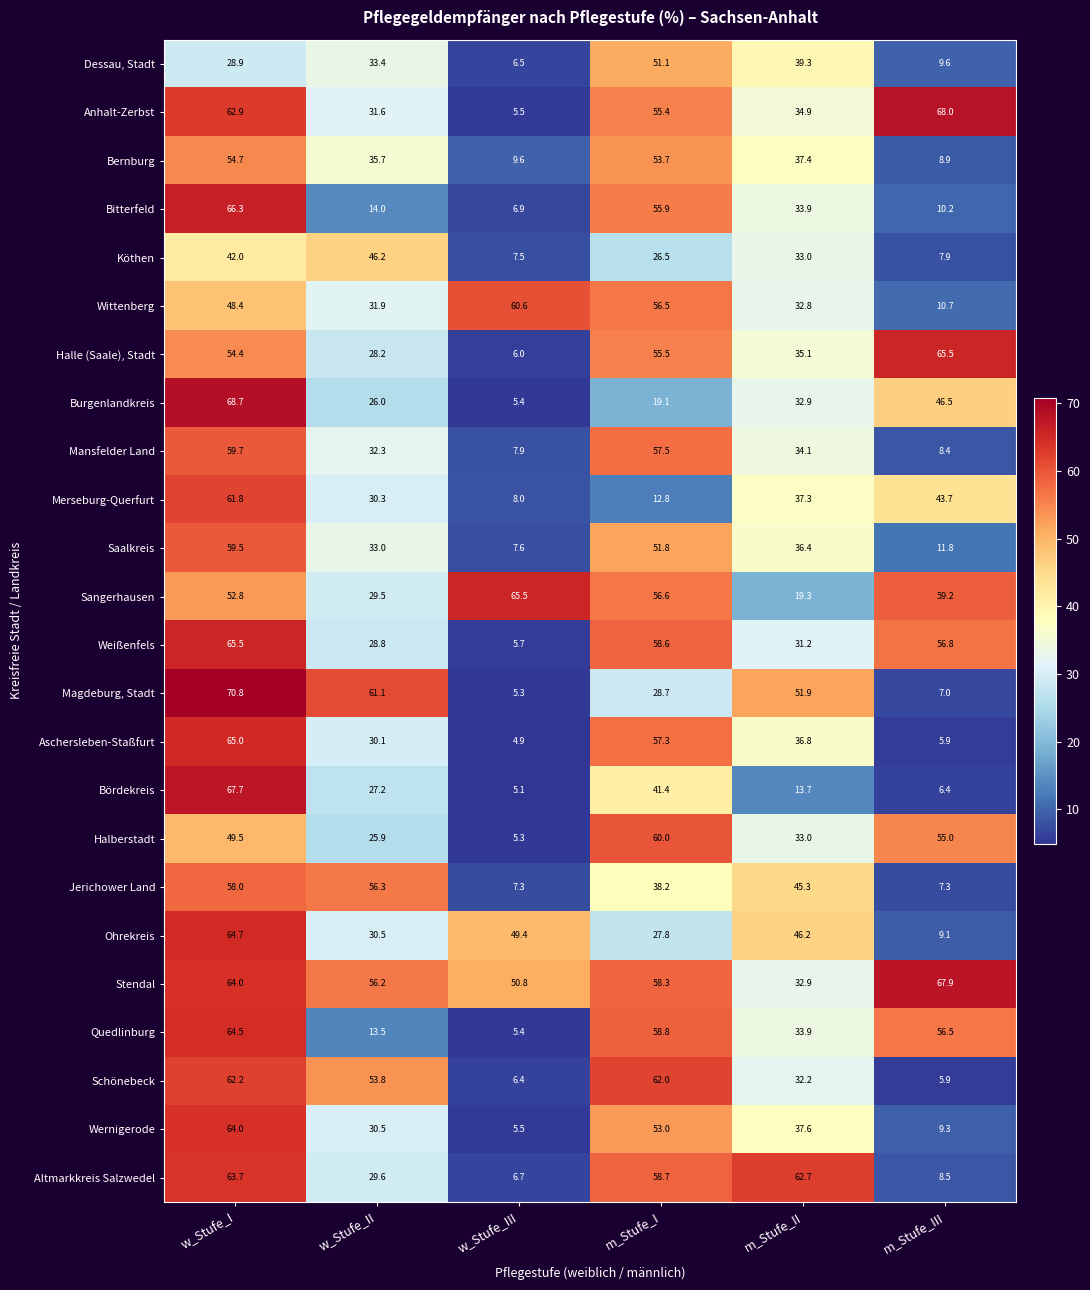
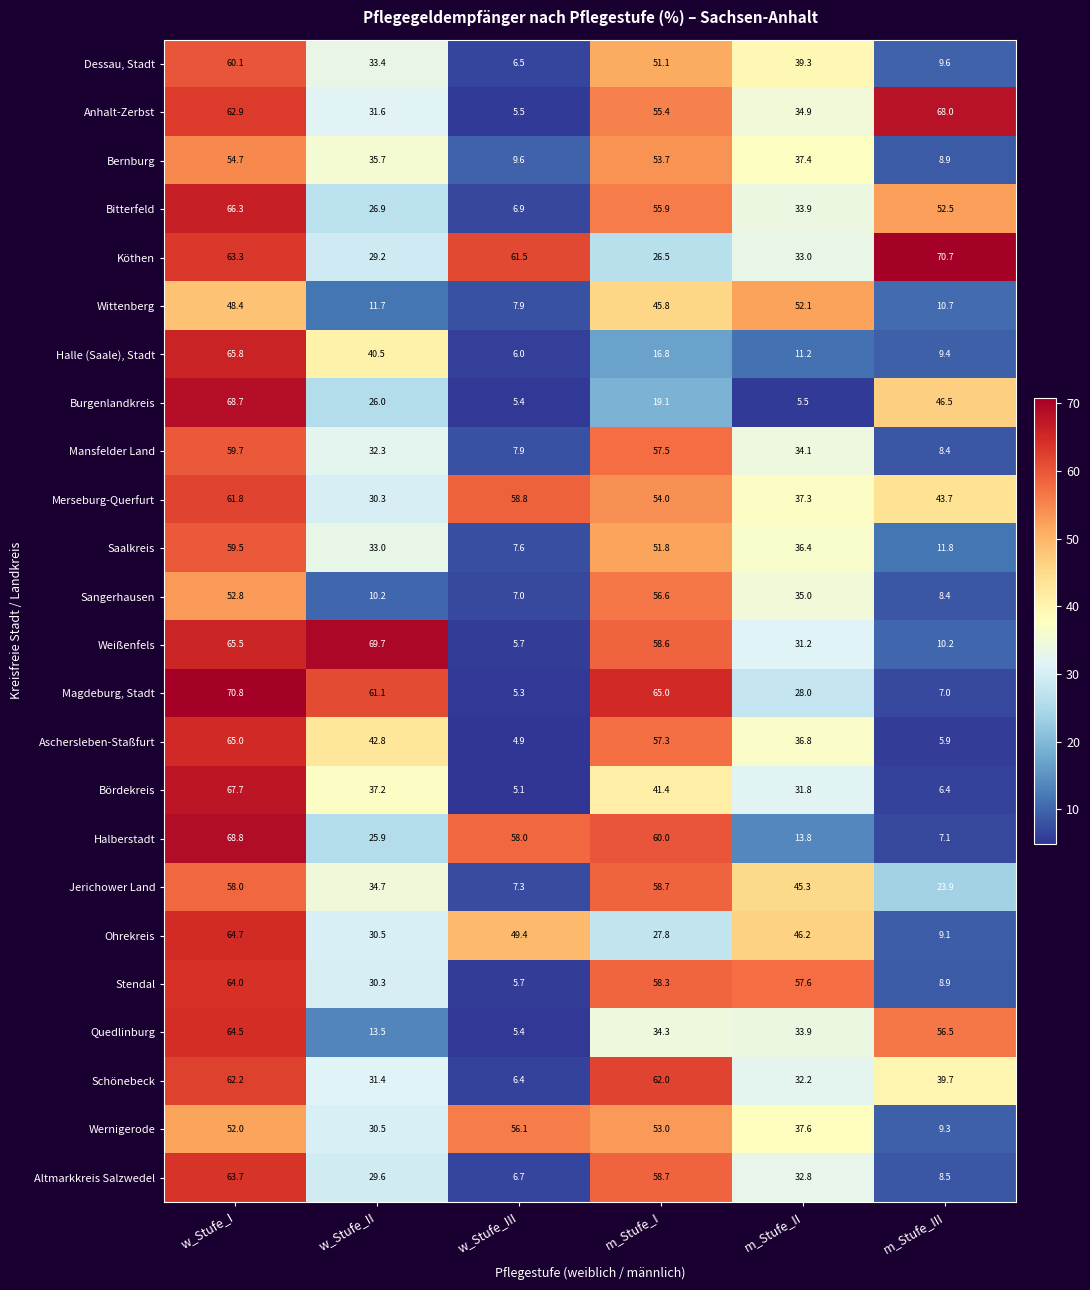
  {
    "Dessau, Stadt": {
-     "w_Stufe_I": 28.9,
+     "w_Stufe_I": 60.1,
      "w_Stufe_II": 33.4,
      "w_Stufe_III": 6.5,
      "m_Stufe_I": 51.1,
      "m_Stufe_II": 39.3,
      "m_Stufe_III": 9.6
    },
    "Anhalt-Zerbst": {
      "w_Stufe_I": 62.9,
      "w_Stufe_II": 31.6,
      "w_Stufe_III": 5.5,
      "m_Stufe_I": 55.4,
      "m_Stufe_II": 34.9,
      "m_Stufe_III": 68.0
    },
    "Bernburg": {
      "w_Stufe_I": 54.7,
      "w_Stufe_II": 35.7,
      "w_Stufe_III": 9.6,
      "m_Stufe_I": 53.7,
      "m_Stufe_II": 37.4,
      "m_Stufe_III": 8.9
    },
    "Bitterfeld": {
      "w_Stufe_I": 66.3,
-     "w_Stufe_II": 14.0,
+     "w_Stufe_II": 26.9,
      "w_Stufe_III": 6.9,
      "m_Stufe_I": 55.9,
      "m_Stufe_II": 33.9,
-     "m_Stufe_III": 10.2
+     "m_Stufe_III": 52.5
    },
    "Köthen": {
-     "w_Stufe_I": 42.0,
-     "w_Stufe_II": 46.2,
-     "w_Stufe_III": 7.5,
+     "w_Stufe_I": 63.3,
+     "w_Stufe_II": 29.2,
+     "w_Stufe_III": 61.5,
      "m_Stufe_I": 26.5,
      "m_Stufe_II": 33.0,
-     "m_Stufe_III": 7.9
+     "m_Stufe_III": 70.7
    },
    "Wittenberg": {
      "w_Stufe_I": 48.4,
-     "w_Stufe_II": 31.9,
-     "w_Stufe_III": 60.6,
-     "m_Stufe_I": 56.5,
-     "m_Stufe_II": 32.8,
+     "w_Stufe_II": 11.7,
+     "w_Stufe_III": 7.9,
+     "m_Stufe_I": 45.8,
+     "m_Stufe_II": 52.1,
      "m_Stufe_III": 10.7
    },
    "Halle (Saale), Stadt": {
-     "w_Stufe_I": 54.4,
-     "w_Stufe_II": 28.2,
+     "w_Stufe_I": 65.8,
+     "w_Stufe_II": 40.5,
      "w_Stufe_III": 6.0,
-     "m_Stufe_I": 55.5,
-     "m_Stufe_II": 35.1,
-     "m_Stufe_III": 65.5
+     "m_Stufe_I": 16.8,
+     "m_Stufe_II": 11.2,
+     "m_Stufe_III": 9.4
    },
    "Burgenlandkreis": {
      "w_Stufe_I": 68.7,
      "w_Stufe_II": 26.0,
      "w_Stufe_III": 5.4,
      "m_Stufe_I": 19.1,
-     "m_Stufe_II": 32.9,
+     "m_Stufe_II": 5.5,
      "m_Stufe_III": 46.5
    },
    "Mansfelder Land": {
      "w_Stufe_I": 59.7,
      "w_Stufe_II": 32.3,
      "w_Stufe_III": 7.9,
      "m_Stufe_I": 57.5,
      "m_Stufe_II": 34.1,
      "m_Stufe_III": 8.4
    },
    "Merseburg-Querfurt": {
      "w_Stufe_I": 61.8,
      "w_Stufe_II": 30.3,
-     "w_Stufe_III": 8.0,
-     "m_Stufe_I": 12.8,
+     "w_Stufe_III": 58.8,
+     "m_Stufe_I": 54.0,
      "m_Stufe_II": 37.3,
      "m_Stufe_III": 43.7
    },
    "Saalkreis": {
      "w_Stufe_I": 59.5,
      "w_Stufe_II": 33.0,
      "w_Stufe_III": 7.6,
      "m_Stufe_I": 51.8,
      "m_Stufe_II": 36.4,
      "m_Stufe_III": 11.8
    },
    "Sangerhausen": {
      "w_Stufe_I": 52.8,
-     "w_Stufe_II": 29.5,
-     "w_Stufe_III": 65.5,
+     "w_Stufe_II": 10.2,
+     "w_Stufe_III": 7.0,
      "m_Stufe_I": 56.6,
-     "m_Stufe_II": 19.3,
-     "m_Stufe_III": 59.2
+     "m_Stufe_II": 35.0,
+     "m_Stufe_III": 8.4
    },
    "Weißenfels": {
      "w_Stufe_I": 65.5,
-     "w_Stufe_II": 28.8,
+     "w_Stufe_II": 69.7,
      "w_Stufe_III": 5.7,
      "m_Stufe_I": 58.6,
      "m_Stufe_II": 31.2,
-     "m_Stufe_III": 56.8
+     "m_Stufe_III": 10.2
    },
    "Magdeburg, Stadt": {
      "w_Stufe_I": 70.8,
      "w_Stufe_II": 61.1,
      "w_Stufe_III": 5.3,
-     "m_Stufe_I": 28.7,
-     "m_Stufe_II": 51.9,
+     "m_Stufe_I": 65.0,
+     "m_Stufe_II": 28.0,
      "m_Stufe_III": 7.0
    },
    "Aschersleben-Staßfurt": {
      "w_Stufe_I": 65.0,
-     "w_Stufe_II": 30.1,
+     "w_Stufe_II": 42.8,
      "w_Stufe_III": 4.9,
      "m_Stufe_I": 57.3,
      "m_Stufe_II": 36.8,
      "m_Stufe_III": 5.9
    },
    "Bördekreis": {
      "w_Stufe_I": 67.7,
-     "w_Stufe_II": 27.2,
+     "w_Stufe_II": 37.2,
      "w_Stufe_III": 5.1,
      "m_Stufe_I": 41.4,
-     "m_Stufe_II": 13.7,
+     "m_Stufe_II": 31.8,
      "m_Stufe_III": 6.4
    },
    "Halberstadt": {
-     "w_Stufe_I": 49.5,
+     "w_Stufe_I": 68.8,
      "w_Stufe_II": 25.9,
-     "w_Stufe_III": 5.3,
+     "w_Stufe_III": 58.0,
      "m_Stufe_I": 60.0,
-     "m_Stufe_II": 33.0,
-     "m_Stufe_III": 55.0
+     "m_Stufe_II": 13.8,
+     "m_Stufe_III": 7.1
    },
    "Jerichower Land": {
      "w_Stufe_I": 58.0,
-     "w_Stufe_II": 56.3,
+     "w_Stufe_II": 34.7,
      "w_Stufe_III": 7.3,
-     "m_Stufe_I": 38.2,
+     "m_Stufe_I": 58.7,
      "m_Stufe_II": 45.3,
-     "m_Stufe_III": 7.3
+     "m_Stufe_III": 23.9
    },
    "Ohrekreis": {
      "w_Stufe_I": 64.7,
      "w_Stufe_II": 30.5,
      "w_Stufe_III": 49.4,
      "m_Stufe_I": 27.8,
      "m_Stufe_II": 46.2,
      "m_Stufe_III": 9.1
    },
    "Stendal": {
      "w_Stufe_I": 64.0,
-     "w_Stufe_II": 56.2,
-     "w_Stufe_III": 50.8,
+     "w_Stufe_II": 30.3,
+     "w_Stufe_III": 5.7,
      "m_Stufe_I": 58.3,
-     "m_Stufe_II": 32.9,
-     "m_Stufe_III": 67.9
+     "m_Stufe_II": 57.6,
+     "m_Stufe_III": 8.9
    },
    "Quedlinburg": {
      "w_Stufe_I": 64.5,
      "w_Stufe_II": 13.5,
      "w_Stufe_III": 5.4,
-     "m_Stufe_I": 58.8,
+     "m_Stufe_I": 34.3,
      "m_Stufe_II": 33.9,
      "m_Stufe_III": 56.5
    },
    "Schönebeck": {
      "w_Stufe_I": 62.2,
-     "w_Stufe_II": 53.8,
+     "w_Stufe_II": 31.4,
      "w_Stufe_III": 6.4,
      "m_Stufe_I": 62.0,
      "m_Stufe_II": 32.2,
-     "m_Stufe_III": 5.9
+     "m_Stufe_III": 39.7
    },
    "Wernigerode": {
-     "w_Stufe_I": 64.0,
+     "w_Stufe_I": 52.0,
      "w_Stufe_II": 30.5,
-     "w_Stufe_III": 5.5,
+     "w_Stufe_III": 56.1,
      "m_Stufe_I": 53.0,
      "m_Stufe_II": 37.6,
      "m_Stufe_III": 9.3
    },
    "Altmarkkreis Salzwedel": {
      "w_Stufe_I": 63.7,
      "w_Stufe_II": 29.6,
      "w_Stufe_III": 6.7,
      "m_Stufe_I": 58.7,
-     "m_Stufe_II": 62.7,
+     "m_Stufe_II": 32.8,
      "m_Stufe_III": 8.5
    }
  }
